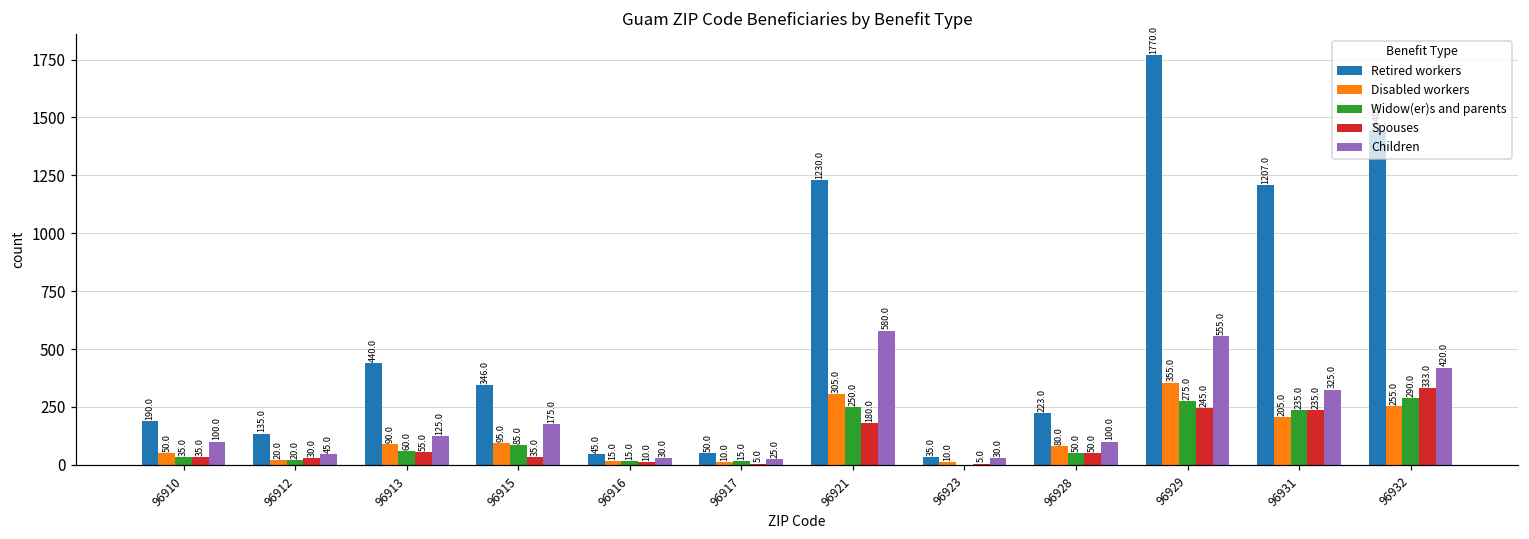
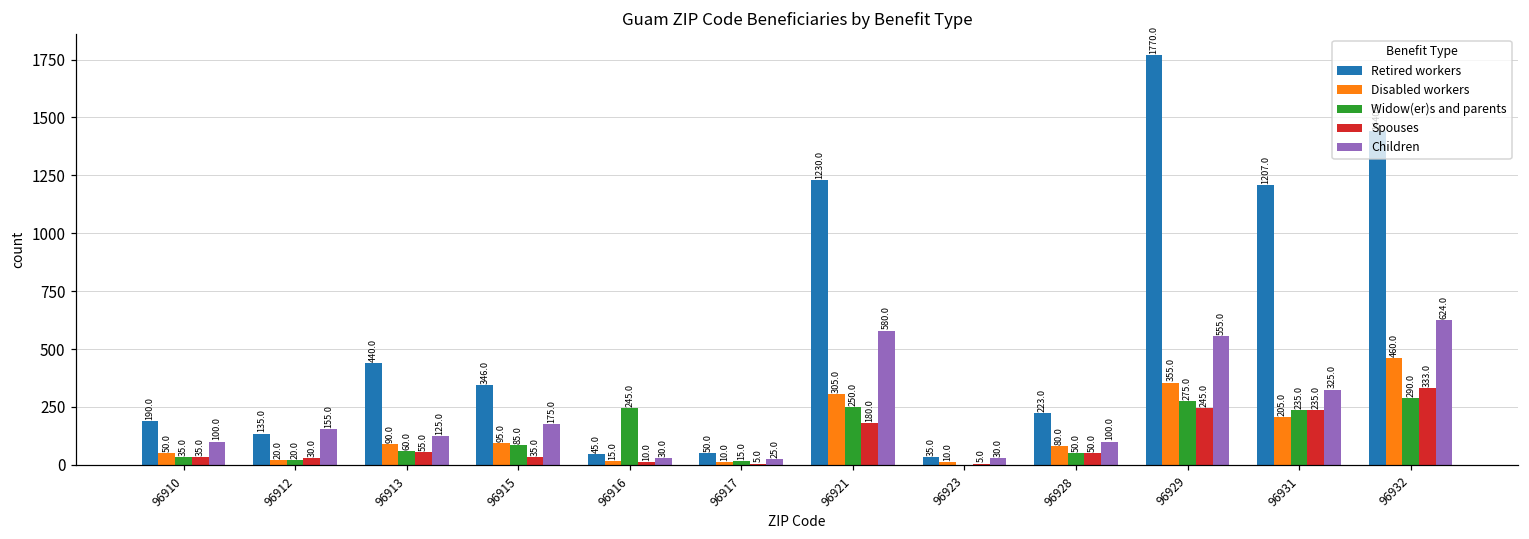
  {
    "Retired workers": {
      "96910": 190.0,
      "96912": 135.0,
      "96913": 440.0,
      "96915": 346.0,
      "96916": 45.0,
      "96917": 50.0,
      "96921": 1230.0,
      "96923": 35.0,
      "96928": 223.0,
      "96929": 1770.0,
      "96931": 1207.0
    },
    "Disabled workers": {
      "96910": 50.0,
      "96912": 20.0,
      "96913": 90.0,
      "96915": 95.0,
      "96916": 15.0,
      "96917": 10.0,
      "96921": 305.0,
      "96923": 10.0,
      "96928": 80.0,
      "96929": 355.0,
      "96931": 205.0,
-     "96932": 255.0
+     "96932": 460.0
    },
    "Widow(er)s and parents": {
      "96910": 35.0,
      "96912": 20.0,
      "96913": 60.0,
      "96915": 85.0,
-     "96916": 15.0,
+     "96916": 245.0,
      "96917": 15.0,
      "96921": 250.0,
      "96928": 50.0,
      "96929": 275.0,
      "96931": 235.0,
      "96932": 290.0
    },
    "Spouses": {
      "96910": 35.0,
      "96912": 30.0,
      "96913": 55.0,
      "96915": 35.0,
      "96916": 10.0,
      "96917": 5.0,
      "96921": 180.0,
      "96923": 5.0,
      "96928": 50.0,
      "96929": 245.0,
      "96931": 235.0,
      "96932": 333.0
    },
    "Children": {
      "96910": 100.0,
-     "96912": 45.0,
+     "96912": 155.0,
      "96913": 125.0,
      "96915": 175.0,
      "96916": 30.0,
      "96917": 25.0,
      "96921": 580.0,
      "96923": 30.0,
      "96928": 100.0,
      "96929": 555.0,
      "96931": 325.0,
-     "96932": 420.0
+     "96932": 624.0
    }
  }
